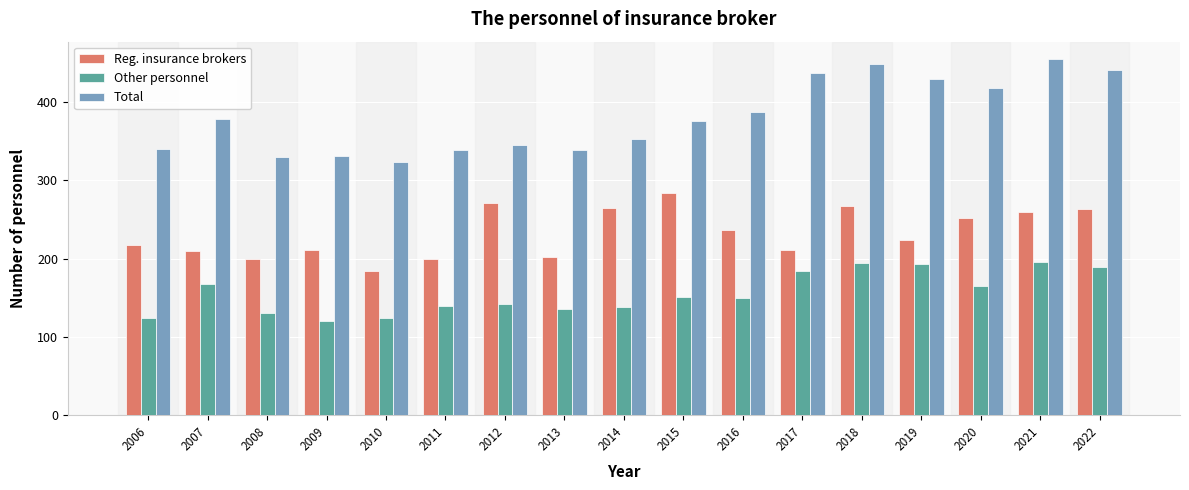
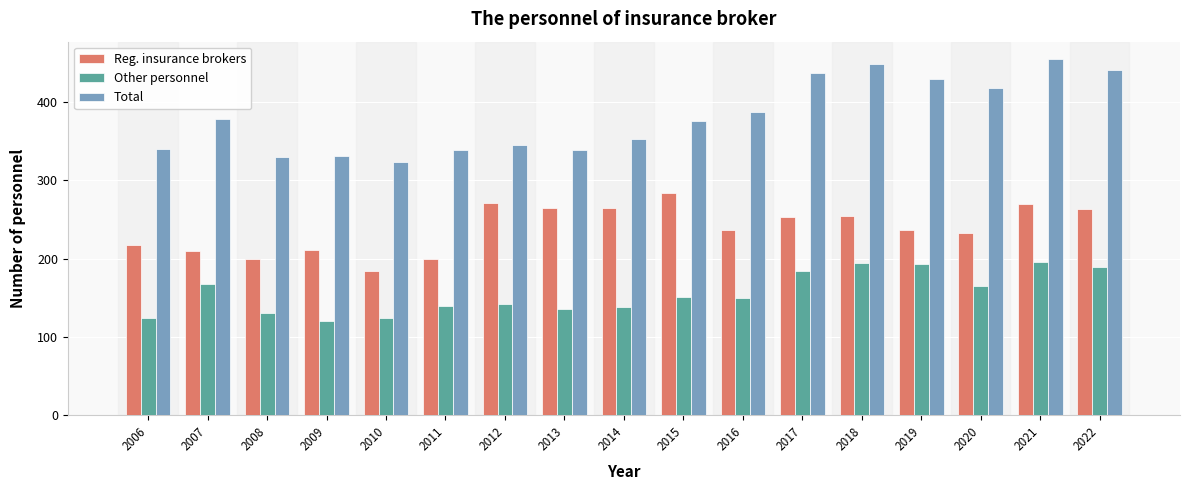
  {
    "Reg. insurance brokers": {
      "2006": 220,
      "2007": 210,
      "2008": 200,
      "2009": 210,
      "2010": 180,
      "2011": 200,
      "2012": 270,
-     "2013": 200,
+     "2013": 260,
      "2014": 260,
      "2015": 280,
      "2016": 240,
-     "2017": 210,
-     "2018": 270,
-     "2019": 220,
-     "2020": 250,
-     "2021": 260,
+     "2017": 250,
+     "2018": 250,
+     "2019": 240,
+     "2020": 230,
+     "2021": 270,
      "2022": 260
    }
  }
